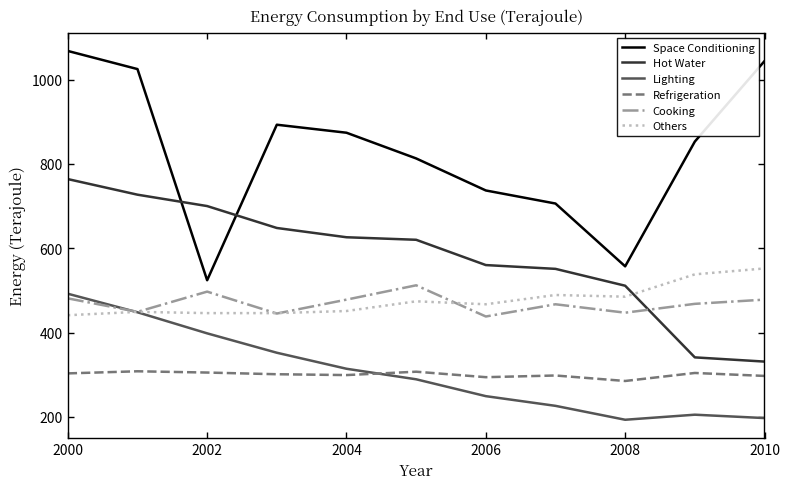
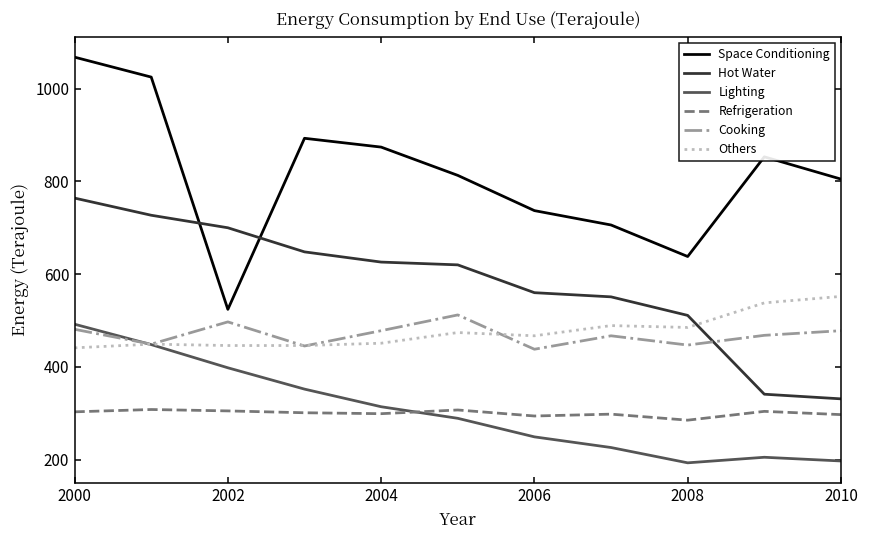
  {
    "Space Conditioning": {
      "2000": 1070,
      "2002": 520,
      "2004": 870,
      "2006": 740,
-     "2008": 560,
-     "2010": 1040
+     "2008": 640,
+     "2010": 810
    }
  }
